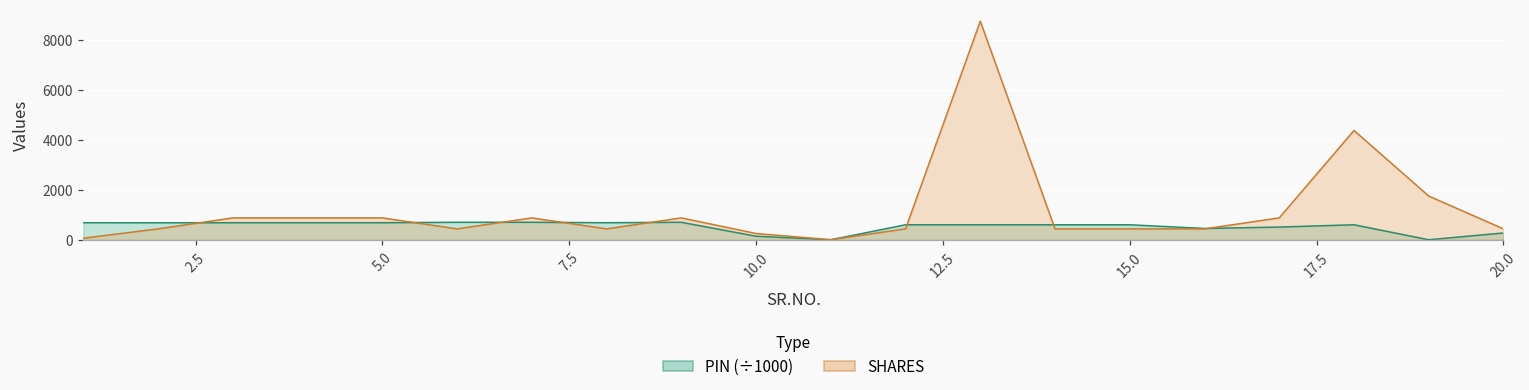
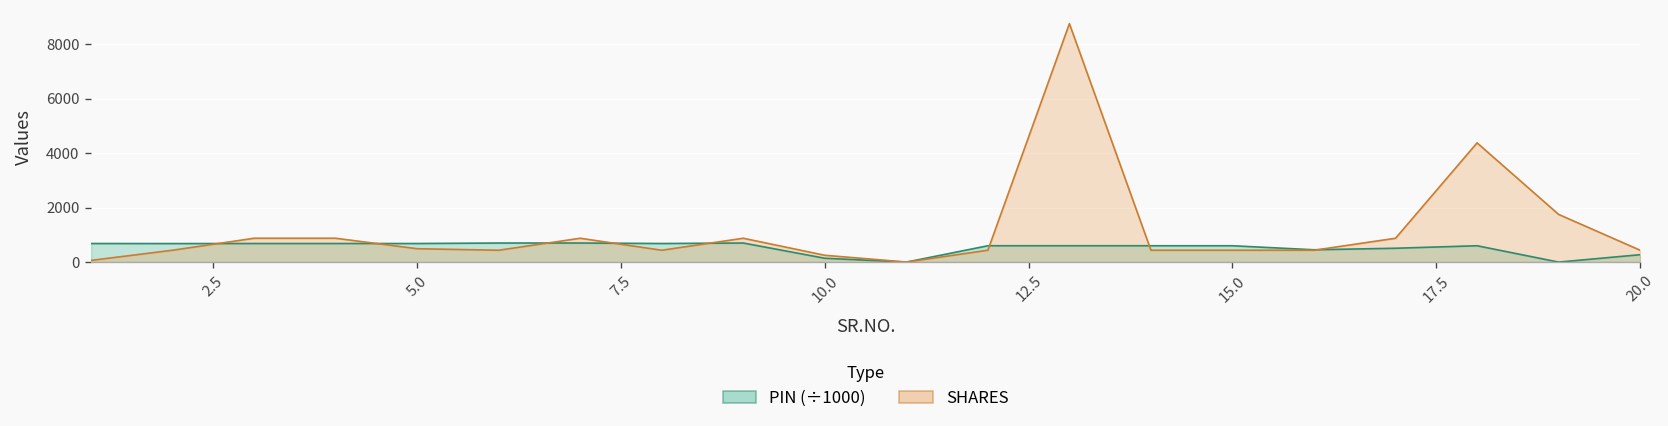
  {
    "PIN (÷1000)": {
      "5.0": 700,
      "15.0": 600,
      "20.0": 300
    },
    "SHARES": {
-     "5.0": 900,
+     "5.0": 500,
      "15.0": 400,
      "20.0": 400
    }
  }
